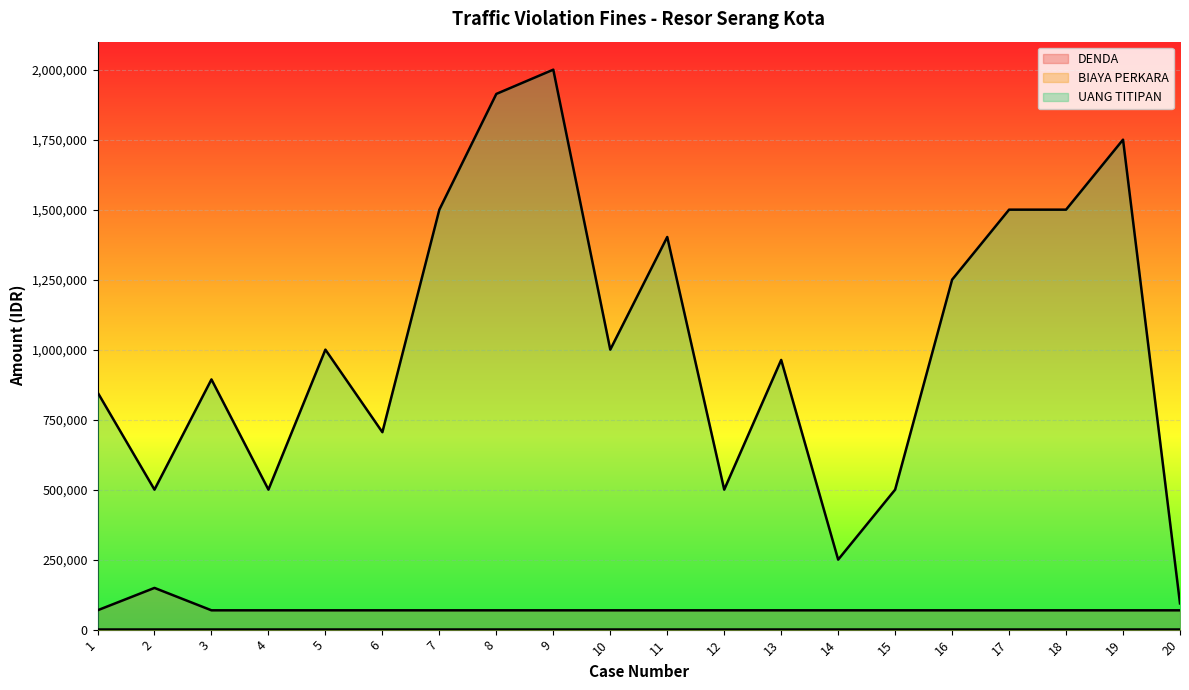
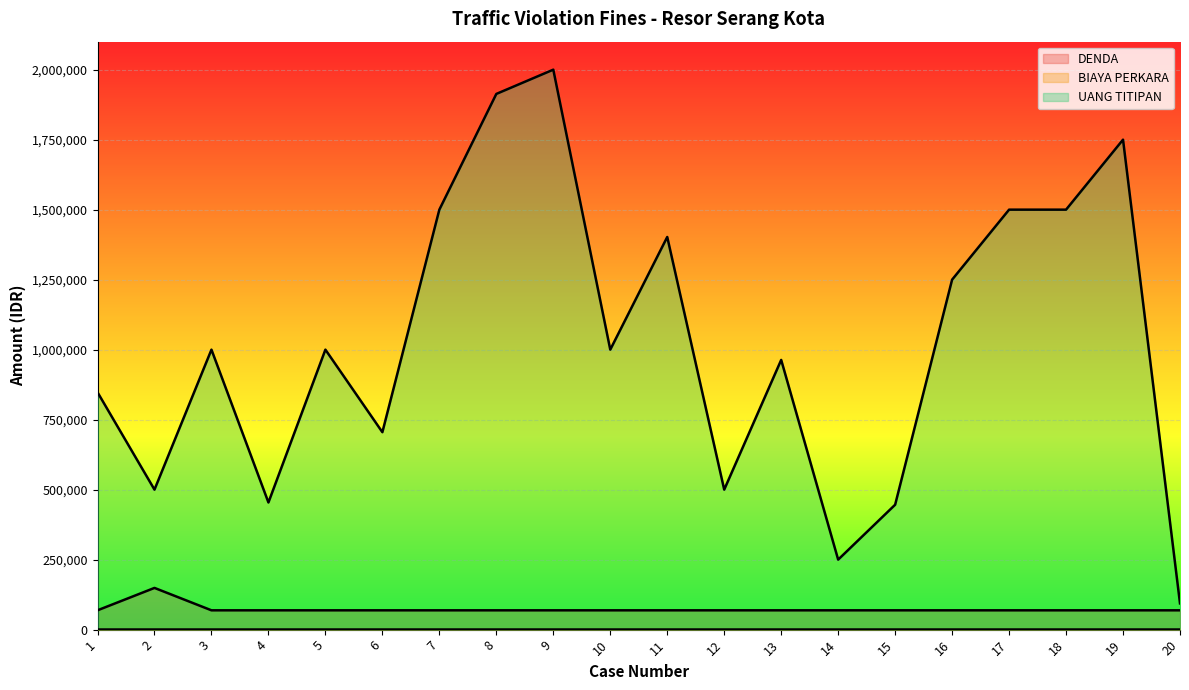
  {
    "UANG TITIPAN": {
      "1": "850,000",
      "2": "500,000",
-     "3": "890,000",
-     "4": "500,000",
+     "3": "1,000,000",
+     "4": "450,000",
      "5": "1,000,000",
      "6": "710,000",
      "7": "1,500,000",
      "8": "1,910,000",
      "9": "2,000,000",
      "10": "1,000,000",
      "11": "1,400,000",
      "12": "500,000",
      "13": "960,000",
      "14": "250,000",
-     "15": "500,000",
+     "15": "450,000",
      "16": "1,250,000",
      "17": "1,500,000",
      "18": "1,500,000",
      "19": "1,750,000",
      "20": "90,000"
    }
  }
